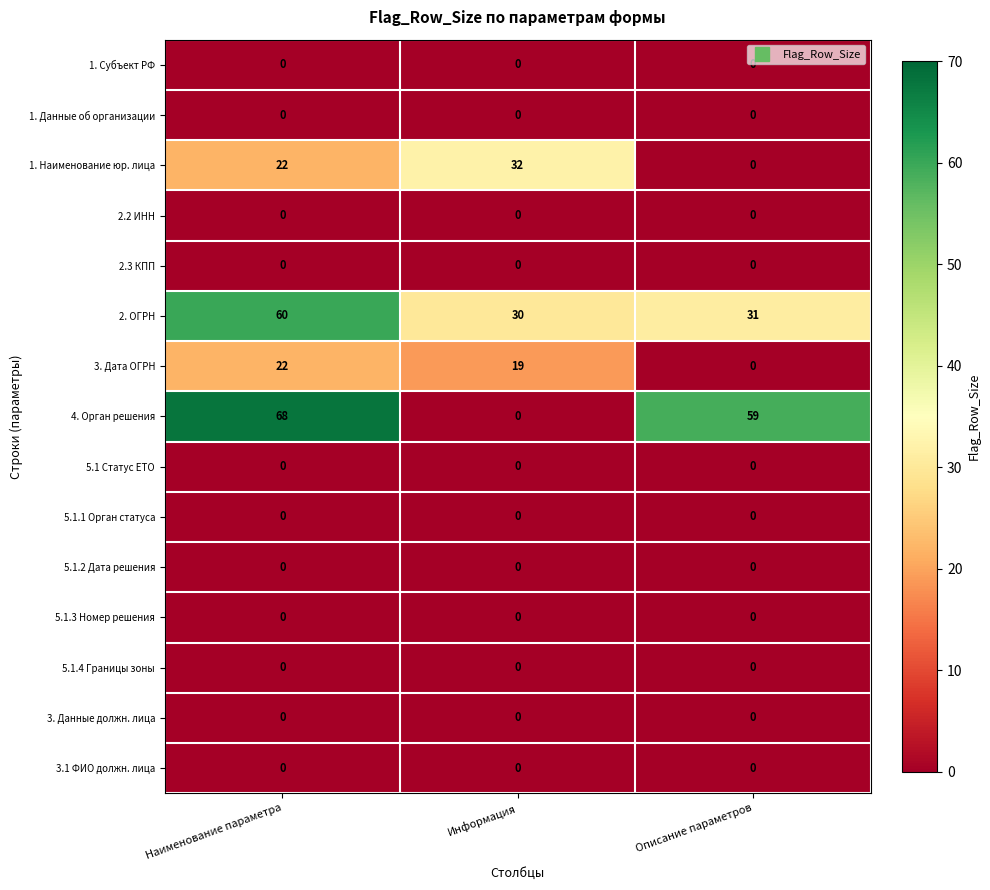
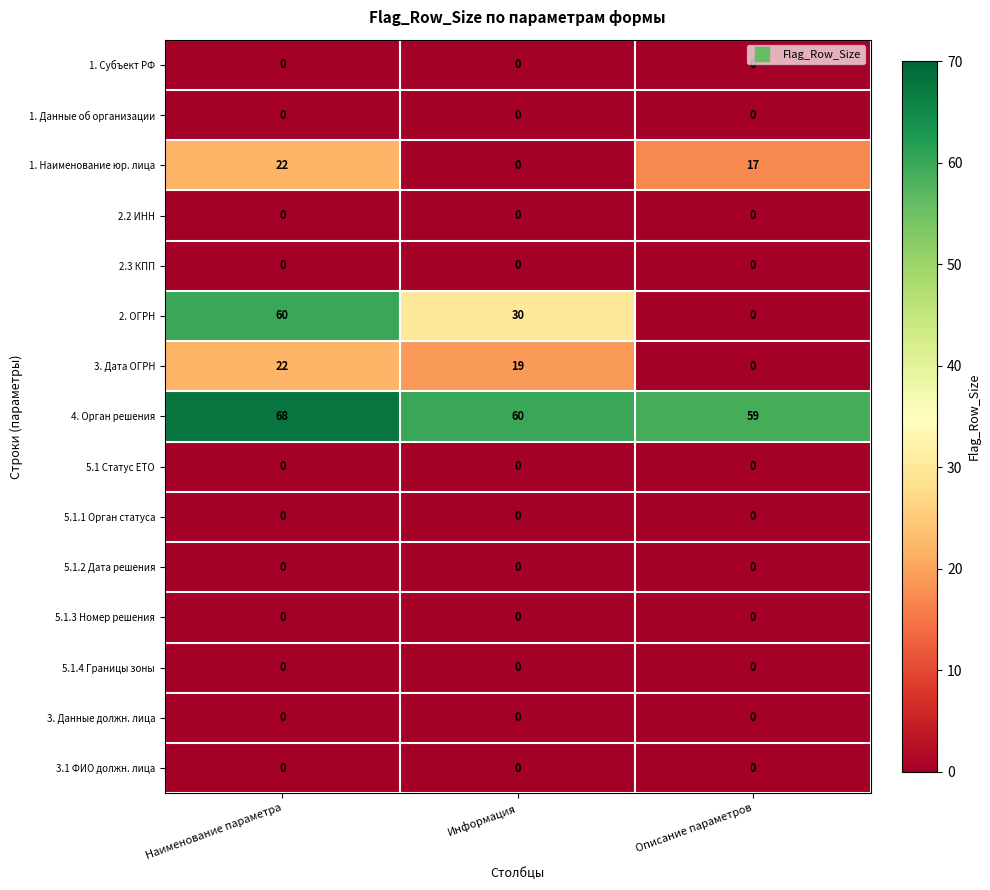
  {
    "1. Субъект РФ": {
      "Наименование параметра": 0,
      "Информация": 0
    },
    "1. Данные об организации": {
      "Наименование параметра": 0,
      "Информация": 0,
      "Описание параметров": 0
    },
    "1. Наименование юр. лица": {
      "Наименование параметра": 22,
-     "Информация": 32,
-     "Описание параметров": 0
+     "Информация": 0,
+     "Описание параметров": 17
    },
    "2.2 ИНН": {
      "Наименование параметра": 0,
      "Информация": 0,
      "Описание параметров": 0
    },
    "2.3 КПП": {
      "Наименование параметра": 0,
      "Информация": 0,
      "Описание параметров": 0
    },
    "2. ОГРН": {
      "Наименование параметра": 60,
      "Информация": 30,
-     "Описание параметров": 31
+     "Описание параметров": 0
    },
    "3. Дата ОГРН": {
      "Наименование параметра": 22,
      "Информация": 19,
      "Описание параметров": 0
    },
    "4. Орган решения": {
      "Наименование параметра": 68,
-     "Информация": 0,
+     "Информация": 60,
      "Описание параметров": 59
    },
    "5.1 Статус ЕТО": {
      "Наименование параметра": 0,
      "Информация": 0,
      "Описание параметров": 0
    },
    "5.1.1 Орган статуса": {
      "Наименование параметра": 0,
      "Информация": 0,
      "Описание параметров": 0
    },
    "5.1.2 Дата решения": {
      "Наименование параметра": 0,
      "Информация": 0,
      "Описание параметров": 0
    },
    "5.1.3 Номер решения": {
      "Наименование параметра": 0,
      "Информация": 0,
      "Описание параметров": 0
    },
    "5.1.4 Границы зоны": {
      "Наименование параметра": 0,
      "Информация": 0,
      "Описание параметров": 0
    },
    "3. Данные должн. лица": {
      "Наименование параметра": 0,
      "Информация": 0,
      "Описание параметров": 0
    },
    "3.1 ФИО должн. лица": {
      "Наименование параметра": 0,
      "Информация": 0,
      "Описание параметров": 0
    }
  }
